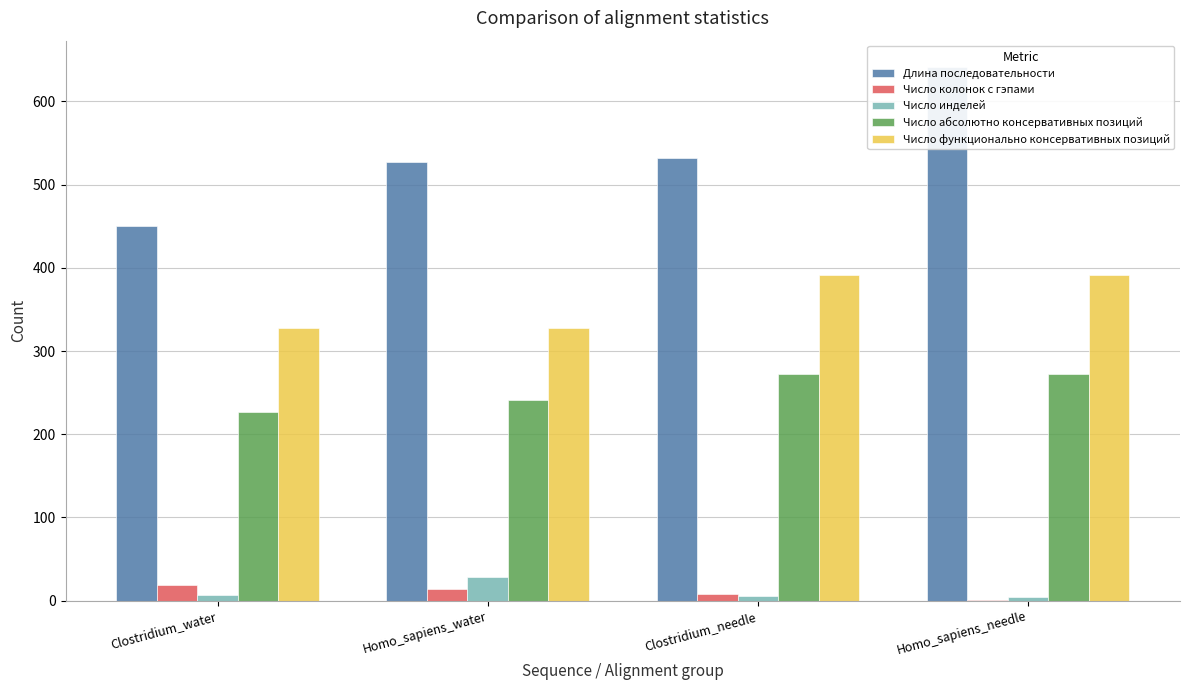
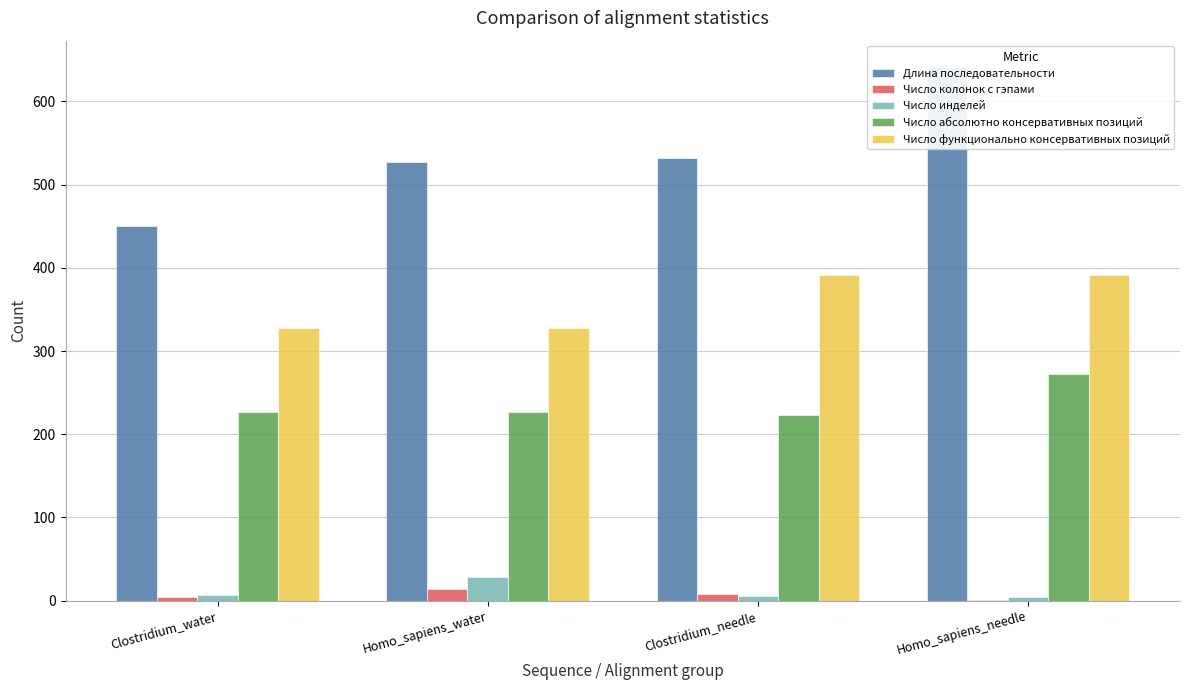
  {
    "Длина последовательности": {
      "Clostridium_water": 450,
      "Homo_sapiens_water": 530,
      "Clostridium_needle": 530
    },
    "Число колонок с гэпами": {
-     "Clostridium_water": 20,
+     "Clostridium_water": 0,
      "Homo_sapiens_water": 10,
      "Clostridium_needle": 10
    },
    "Число инделей": {
      "Clostridium_water": 10,
      "Homo_sapiens_water": 30,
      "Clostridium_needle": 10,
      "Homo_sapiens_needle": 0
    },
    "Число абсолютно консервативных позиций": {
      "Clostridium_water": 230,
-     "Homo_sapiens_water": 240,
-     "Clostridium_needle": 270,
+     "Homo_sapiens_water": 230,
+     "Clostridium_needle": 220,
      "Homo_sapiens_needle": 270
    },
    "Число функционально консервативных позиций": {
      "Clostridium_water": 330,
      "Homo_sapiens_water": 330,
      "Clostridium_needle": 390,
      "Homo_sapiens_needle": 390
    }
  }
